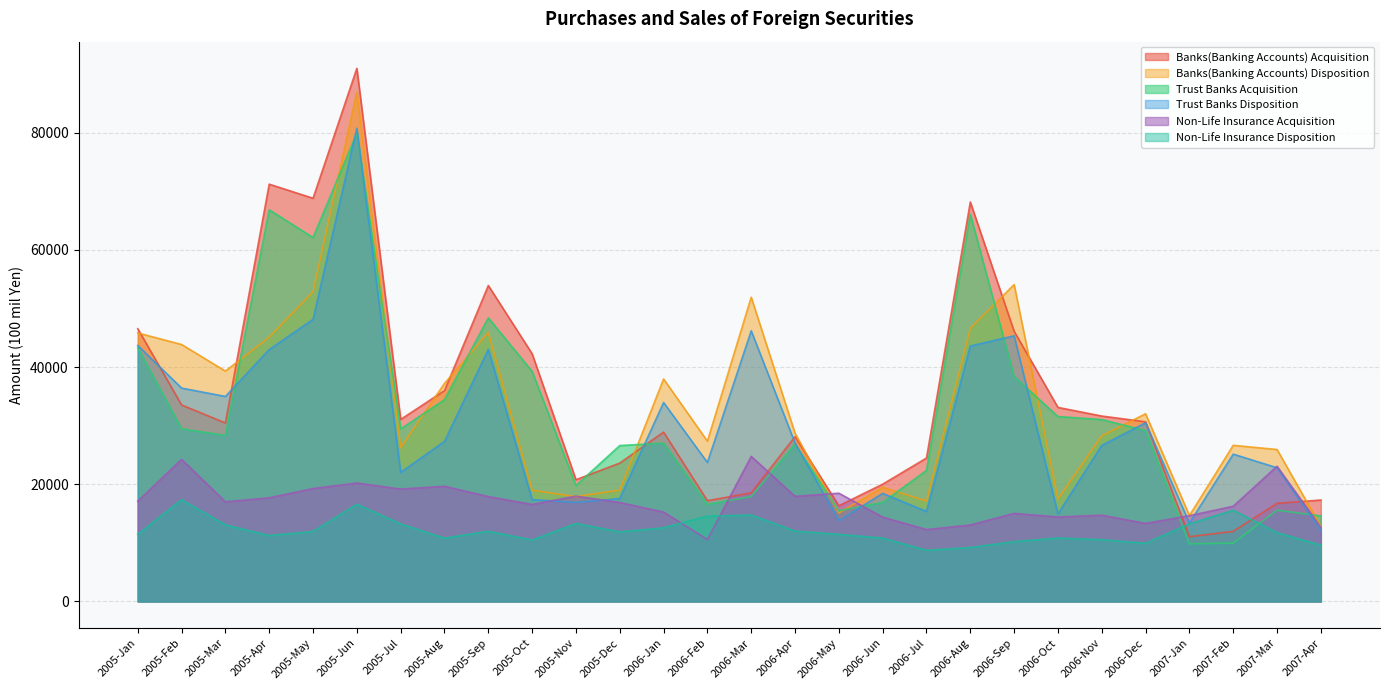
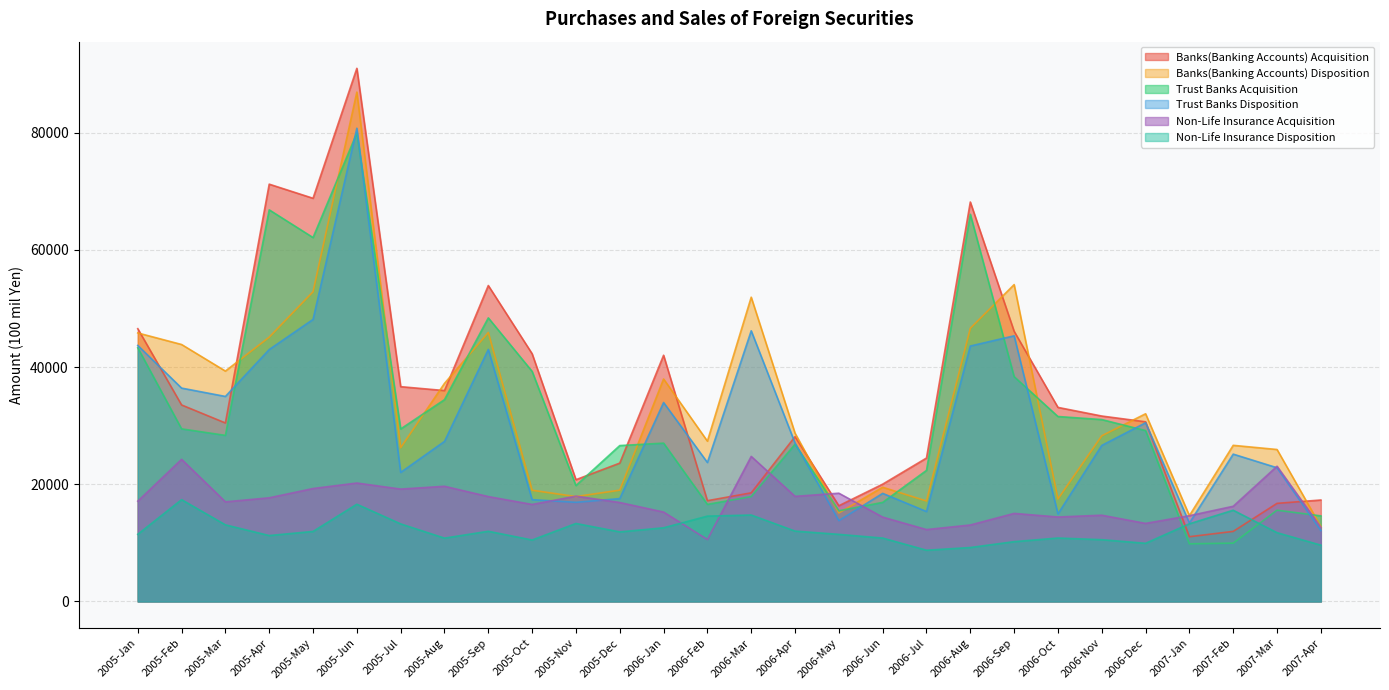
  {
    "Banks(Banking Accounts) Acquisition": {
      "2005-Jan": 47000,
      "2005-Feb": 34000,
      "2005-Mar": 30000,
      "2005-Apr": 71000,
      "2005-May": 69000,
      "2005-Jun": 91000,
-     "2005-Jul": 31000,
+     "2005-Jul": 37000,
      "2005-Aug": 36000,
      "2005-Sep": 54000,
      "2005-Oct": 42000,
      "2005-Nov": 21000,
      "2005-Dec": 24000,
-     "2006-Jan": 29000,
+     "2006-Jan": 42000,
      "2006-Feb": 17000,
      "2006-Mar": 19000,
      "2006-Apr": 28000,
      "2006-May": 16000,
      "2006-Jun": 20000,
      "2006-Jul": 24000,
      "2006-Aug": 68000,
      "2006-Sep": 46000,
      "2006-Oct": 33000,
      "2006-Nov": 32000,
      "2007-Jan": 11000,
      "2007-Feb": 12000,
      "2007-Mar": 17000,
      "2007-Apr": 17000
    },
    "Banks(Banking Accounts) Disposition": {
      "2005-Jan": 46000,
      "2005-Feb": 44000,
      "2005-Mar": 39000,
      "2005-Apr": 45000,
      "2005-May": 53000,
      "2005-Jun": 87000,
      "2005-Jul": 26000,
      "2005-Aug": 37000,
      "2005-Sep": 46000,
      "2005-Oct": 19000,
      "2005-Dec": 19000,
      "2006-Jan": 38000,
      "2006-Feb": 27000,
      "2006-Mar": 52000,
      "2006-Apr": 29000,
      "2006-Jun": 19000,
      "2006-Jul": 17000,
      "2006-Aug": 47000,
      "2006-Sep": 54000,
      "2006-Oct": 17000,
      "2006-Nov": 28000,
      "2006-Dec": 32000,
      "2007-Feb": 27000,
      "2007-Mar": 26000
    },
    "Non-Life Insurance Acquisition": {
      "2005-Jan": 17000,
      "2005-Feb": 24000,
      "2005-Mar": 17000,
      "2005-Apr": 18000,
      "2005-May": 19000,
      "2005-Jun": 20000,
      "2005-Jul": 19000,
      "2005-Aug": 20000,
      "2005-Sep": 18000,
      "2005-Oct": 17000,
      "2005-Dec": 17000,
      "2006-Jan": 15000,
      "2006-Feb": 11000,
      "2006-Mar": 25000,
      "2006-Apr": 18000,
      "2006-May": 18000,
      "2006-Jun": 14000,
      "2006-Jul": 12000,
      "2006-Aug": 13000,
      "2006-Sep": 15000,
      "2006-Oct": 14000,
      "2006-Nov": 15000,
      "2006-Dec": 13000,
      "2007-Feb": 16000
    }
  }
